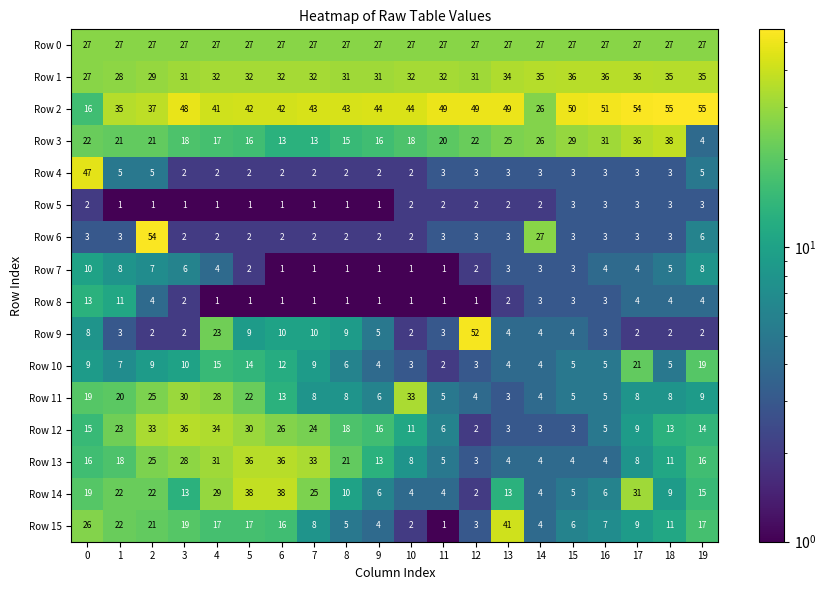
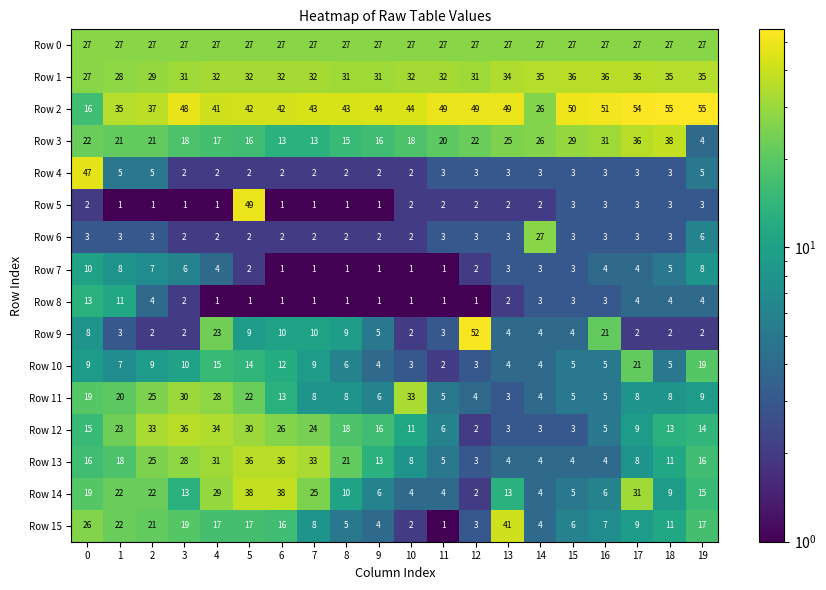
  {
    "Row 5": {
      "0": 2,
      "1": 1,
      "2": 1,
      "3": 1,
      "4": 1,
-     "5": 1,
+     "5": 49,
      "6": 1,
      "7": 1,
      "8": 1,
      "9": 1,
      "10": 2,
      "11": 2,
      "12": 2,
      "13": 2,
      "14": 2,
      "15": 3,
      "16": 3,
      "17": 3,
      "18": 3,
      "19": 3
    },
    "Row 6": {
      "0": 3,
      "1": 3,
-     "2": 54,
+     "2": 3,
      "3": 2,
      "4": 2,
      "5": 2,
      "6": 2,
      "7": 2,
      "8": 2,
      "9": 2,
      "10": 2,
      "11": 3,
      "12": 3,
      "13": 3,
      "14": 27,
      "15": 3,
      "16": 3,
      "17": 3,
      "18": 3,
      "19": 6
    },
    "Row 9": {
      "0": 8,
      "1": 3,
      "2": 2,
      "3": 2,
      "4": 23,
      "5": 9,
      "6": 10,
      "7": 10,
      "8": 9,
      "9": 5,
      "10": 2,
      "11": 3,
      "12": 52,
      "13": 4,
      "14": 4,
      "15": 4,
-     "16": 3,
+     "16": 21,
      "17": 2,
      "18": 2,
      "19": 2
    }
  }
